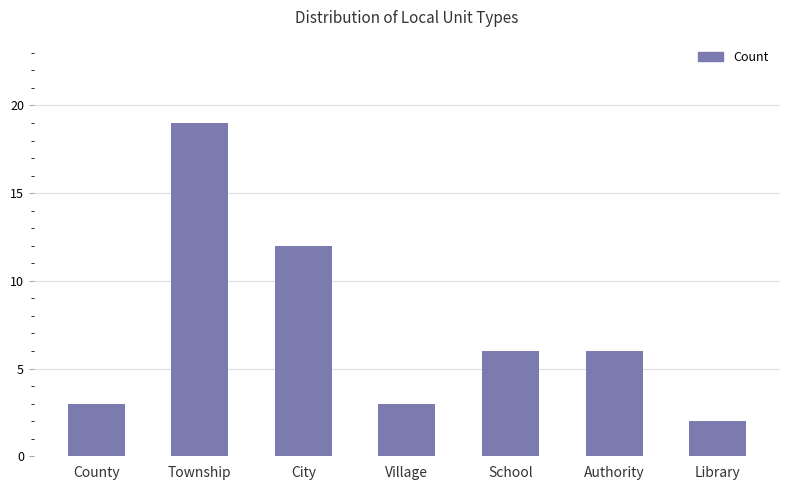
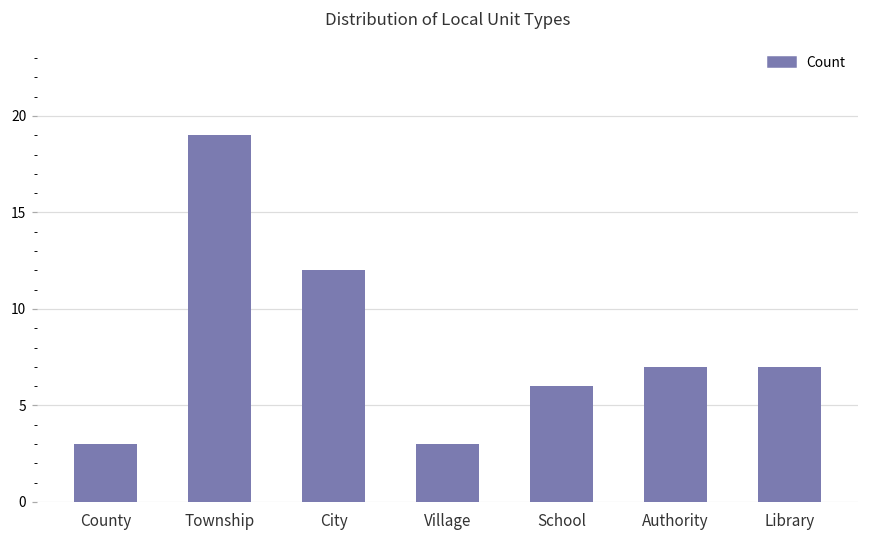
  {
    "County": 3,
    "Township": 19,
    "City": 12,
    "Village": 3,
    "School": 6,
-   "Authority": 6,
-   "Library": 2
+   "Authority": 7,
+   "Library": 7
  }
